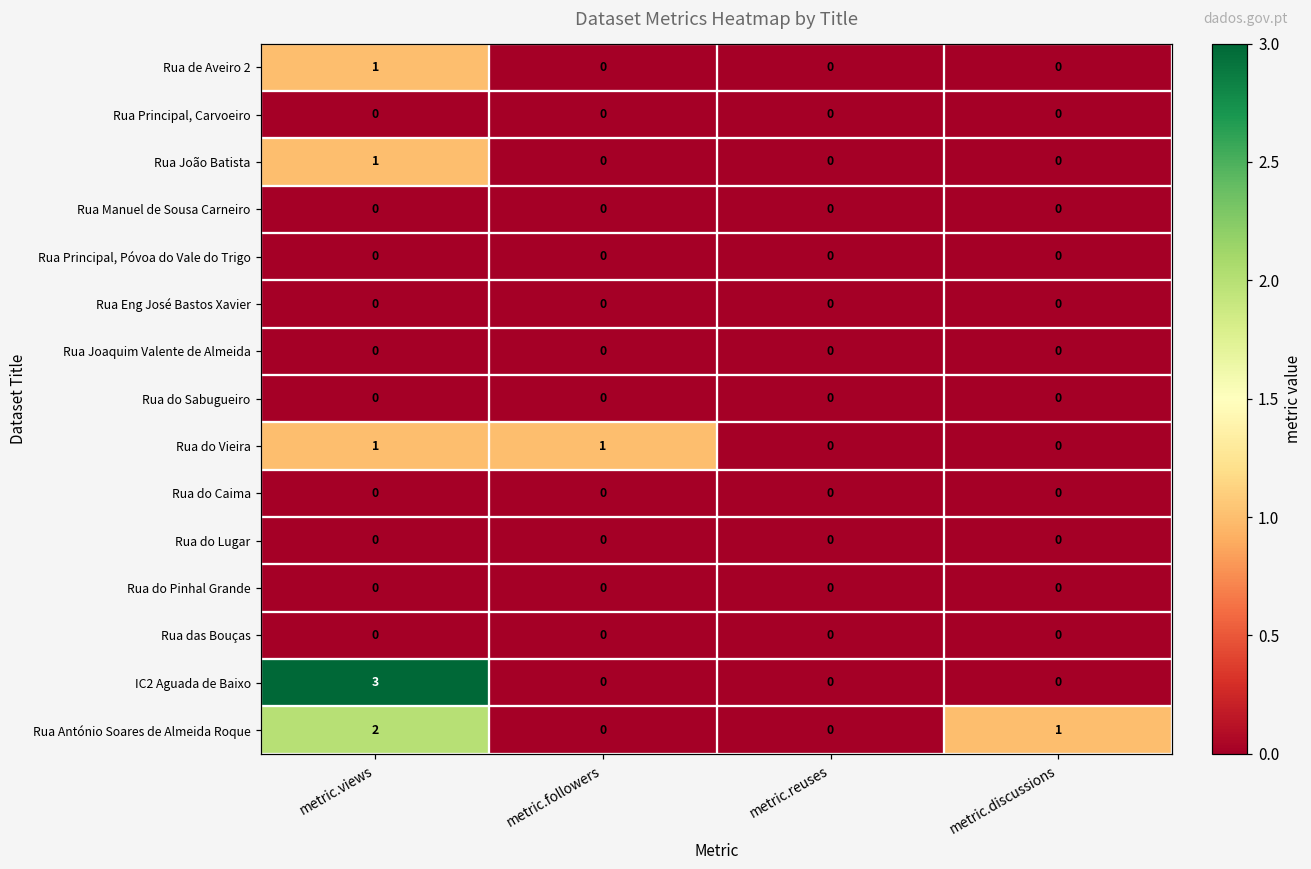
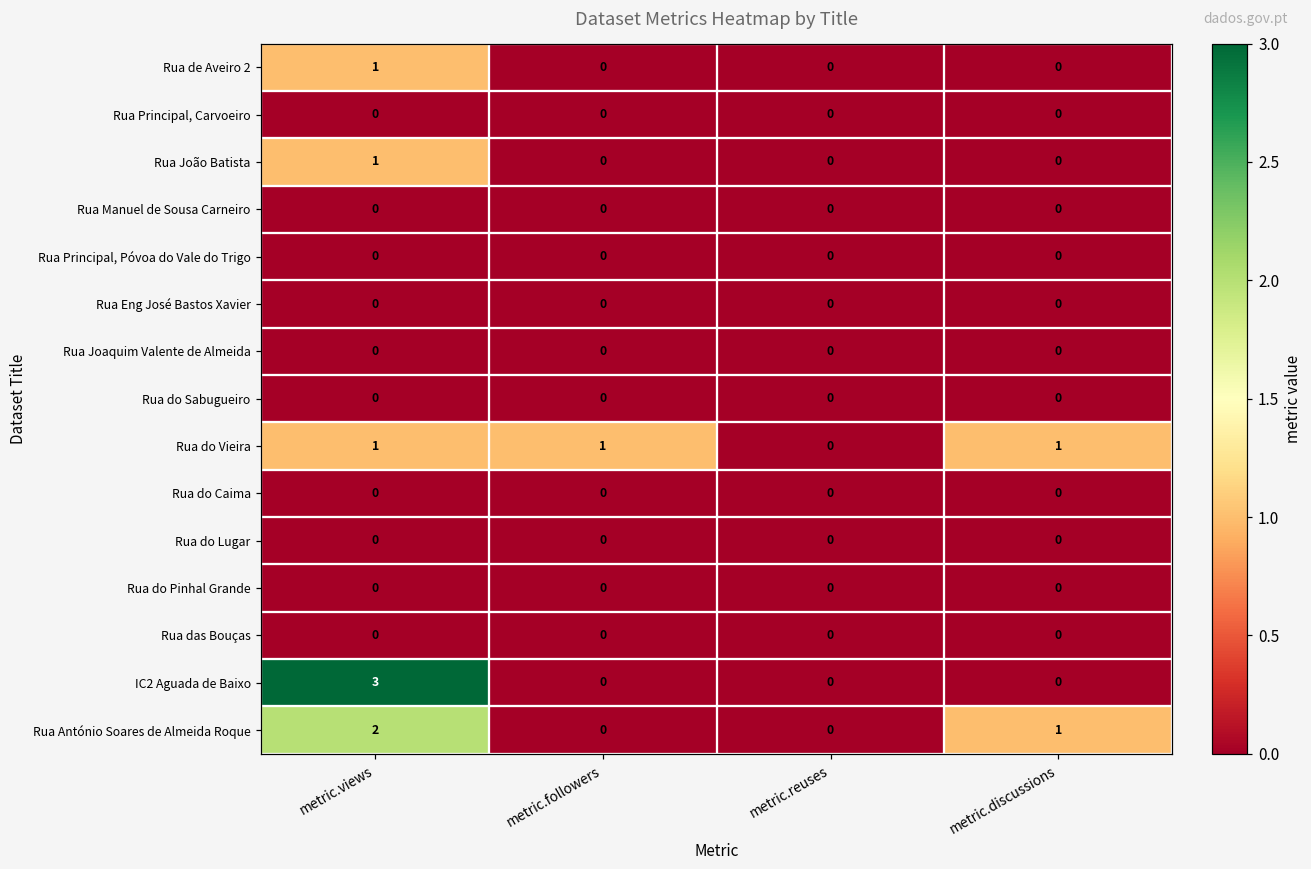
  {
    "Rua de Aveiro 2": {
      "metric.views": 1,
      "metric.followers": 0,
      "metric.reuses": 0,
      "metric.discussions": 0
    },
    "Rua Principal, Carvoeiro": {
      "metric.views": 0,
      "metric.followers": 0,
      "metric.reuses": 0,
      "metric.discussions": 0
    },
    "Rua João Batista": {
      "metric.views": 1,
      "metric.followers": 0,
      "metric.reuses": 0,
      "metric.discussions": 0
    },
    "Rua Manuel de Sousa Carneiro": {
      "metric.views": 0,
      "metric.followers": 0,
      "metric.reuses": 0,
      "metric.discussions": 0
    },
    "Rua Principal, Póvoa do Vale do Trigo": {
      "metric.views": 0,
      "metric.followers": 0,
      "metric.reuses": 0,
      "metric.discussions": 0
    },
    "Rua Eng José Bastos Xavier": {
      "metric.views": 0,
      "metric.followers": 0,
      "metric.reuses": 0,
      "metric.discussions": 0
    },
    "Rua Joaquim Valente de Almeida": {
      "metric.views": 0,
      "metric.followers": 0,
      "metric.reuses": 0,
      "metric.discussions": 0
    },
    "Rua do Sabugueiro": {
      "metric.views": 0,
      "metric.followers": 0,
      "metric.reuses": 0,
      "metric.discussions": 0
    },
    "Rua do Vieira": {
      "metric.views": 1,
      "metric.followers": 1,
      "metric.reuses": 0,
-     "metric.discussions": 0
+     "metric.discussions": 1
    },
    "Rua do Caima": {
      "metric.views": 0,
      "metric.followers": 0,
      "metric.reuses": 0,
      "metric.discussions": 0
    },
    "Rua do Lugar": {
      "metric.views": 0,
      "metric.followers": 0,
      "metric.reuses": 0,
      "metric.discussions": 0
    },
    "Rua do Pinhal Grande": {
      "metric.views": 0,
      "metric.followers": 0,
      "metric.reuses": 0,
      "metric.discussions": 0
    },
    "Rua das Bouças": {
      "metric.views": 0,
      "metric.followers": 0,
      "metric.reuses": 0,
      "metric.discussions": 0
    },
    "IC2 Aguada de Baixo": {
      "metric.views": 3,
      "metric.followers": 0,
      "metric.reuses": 0,
      "metric.discussions": 0
    },
    "Rua António Soares de Almeida Roque": {
      "metric.views": 2,
      "metric.followers": 0,
      "metric.reuses": 0,
      "metric.discussions": 1
    }
  }
